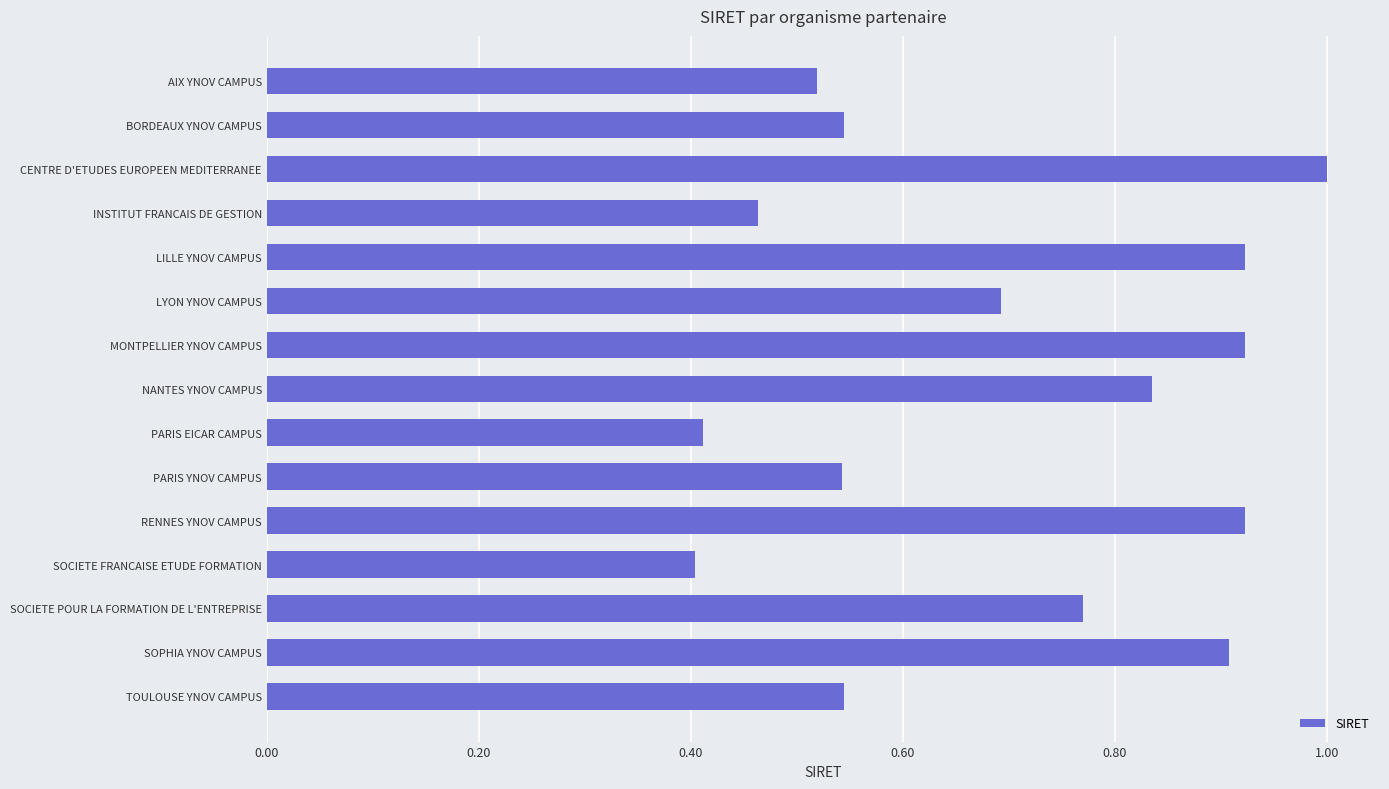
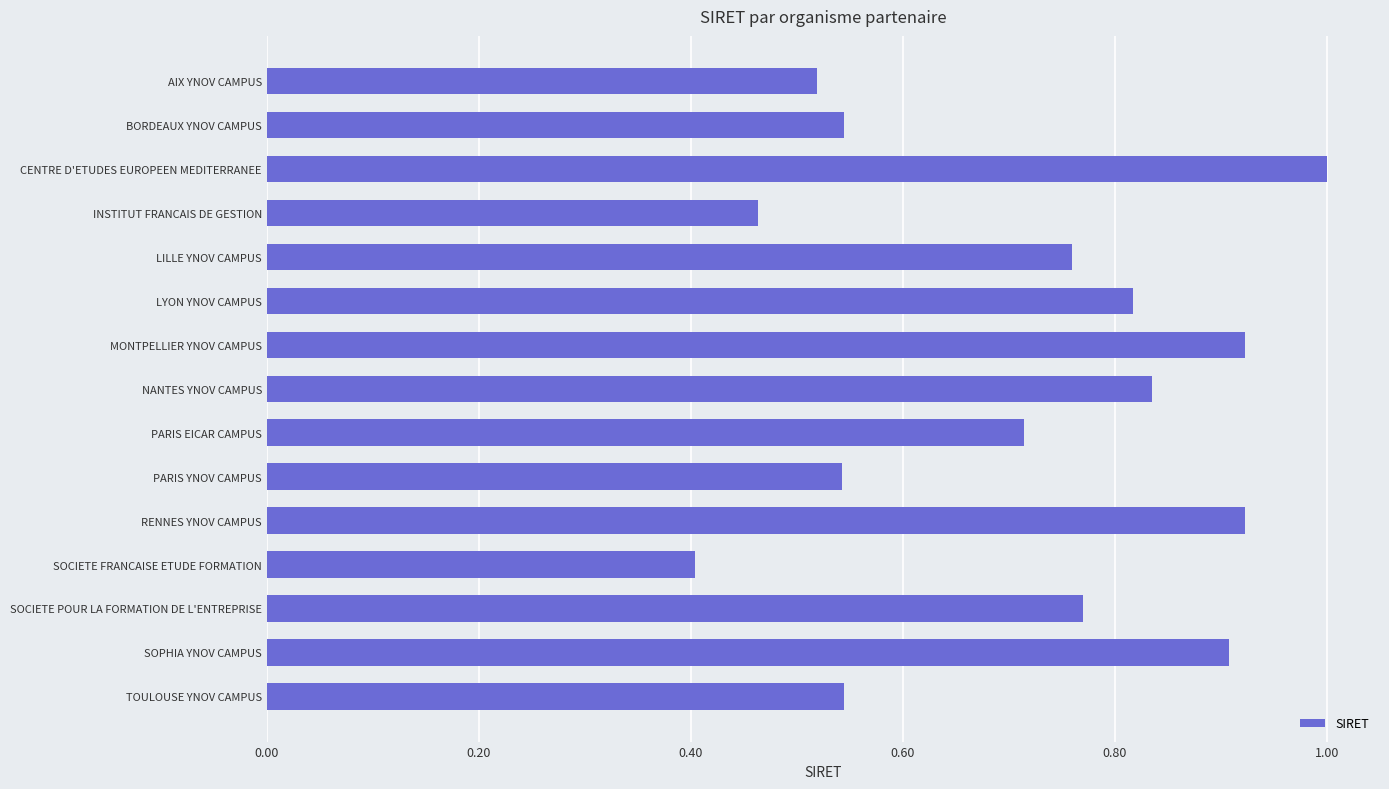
  {
    "AIX YNOV CAMPUS": 0.519,
    "BORDEAUX YNOV CAMPUS": 0.544,
    "CENTRE D'ETUDES EUROPEEN MEDITERRANEE": 1.000,
    "INSTITUT FRANCAIS DE GESTION": 0.463,
-   "LILLE YNOV CAMPUS": 0.923,
-   "LYON YNOV CAMPUS": 0.693,
+   "LILLE YNOV CAMPUS": 0.760,
+   "LYON YNOV CAMPUS": 0.817,
    "MONTPELLIER YNOV CAMPUS": 0.923,
    "NANTES YNOV CAMPUS": 0.835,
-   "PARIS EICAR CAMPUS": 0.412,
+   "PARIS EICAR CAMPUS": 0.714,
    "PARIS YNOV CAMPUS": 0.542,
    "RENNES YNOV CAMPUS": 0.923,
    "SOCIETE FRANCAISE ETUDE FORMATION": 0.404,
    "SOCIETE POUR LA FORMATION DE L'ENTREPRISE": 0.770,
    "SOPHIA YNOV CAMPUS": 0.908,
    "TOULOUSE YNOV CAMPUS": 0.545
  }
